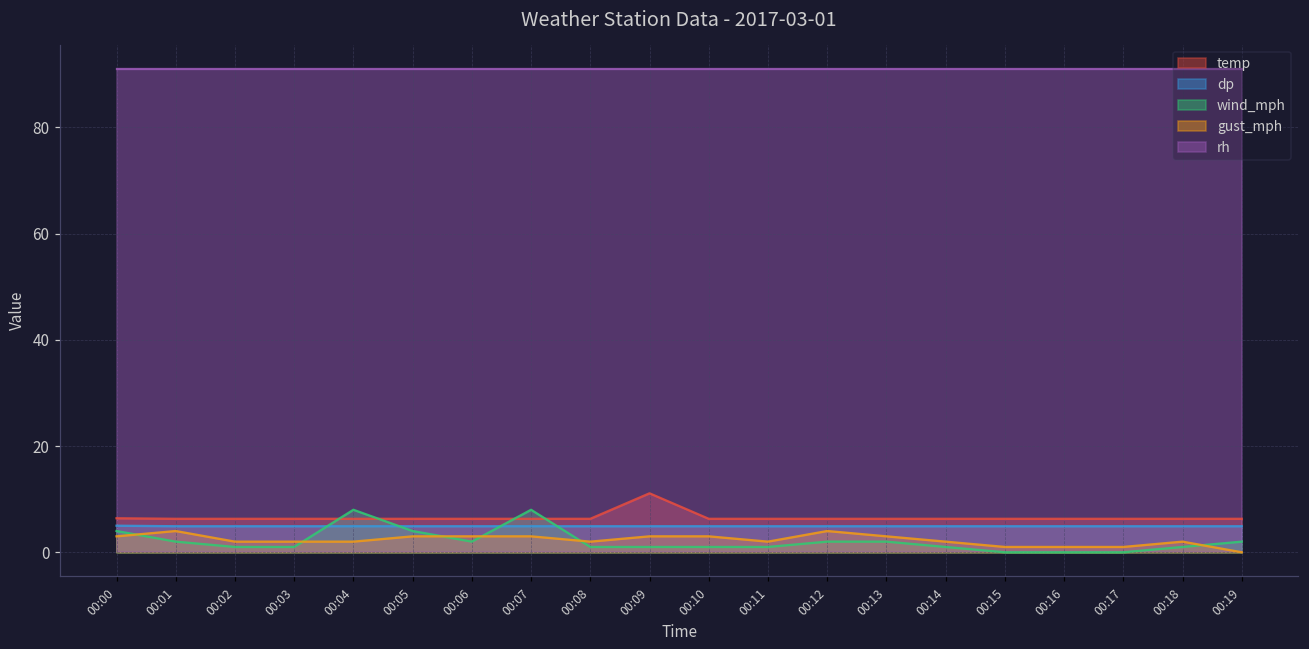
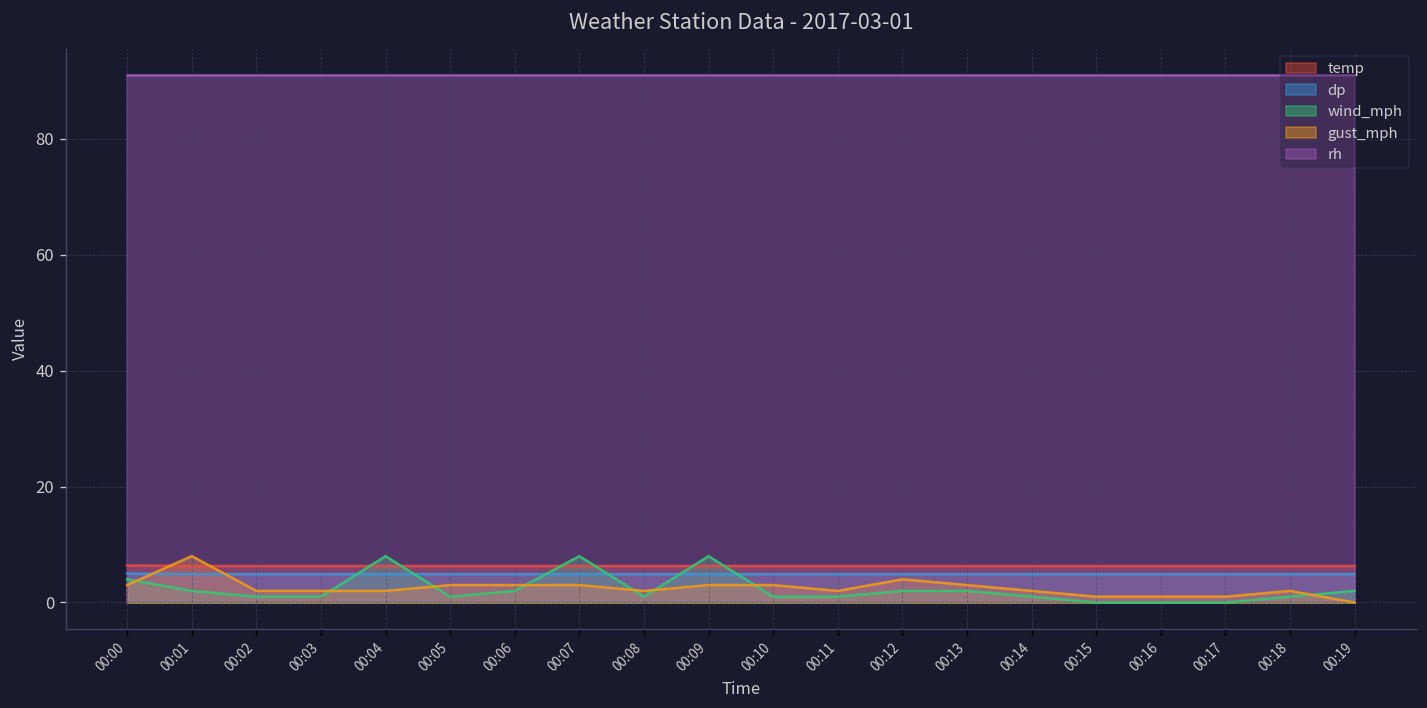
  {
    "temp": {
      "00:00": 6,
      "00:01": 6,
      "00:02": 6,
      "00:03": 6,
      "00:04": 6,
      "00:05": 6,
      "00:06": 6,
      "00:07": 6,
      "00:08": 6,
-     "00:09": 11,
+     "00:09": 6,
      "00:10": 6,
      "00:11": 6,
      "00:12": 6,
      "00:13": 6,
      "00:14": 6,
      "00:15": 6,
      "00:16": 6,
      "00:17": 6,
      "00:18": 6,
      "00:19": 6
    },
    "dp": {
      "00:00": 5,
      "00:01": 5,
      "00:02": 5,
      "00:03": 5,
      "00:04": 5,
      "00:05": 5,
      "00:06": 5,
      "00:07": 5,
      "00:08": 5,
      "00:09": 5,
      "00:10": 5,
      "00:11": 5,
      "00:12": 5,
      "00:13": 5,
      "00:14": 5,
      "00:15": 5,
      "00:16": 5,
      "00:17": 5,
      "00:18": 5,
      "00:19": 5
    },
    "wind_mph": {
      "00:00": 4,
      "00:01": 2,
      "00:02": 1,
      "00:03": 1,
      "00:04": 8,
-     "00:05": 4,
+     "00:05": 1,
      "00:06": 2,
      "00:07": 8,
      "00:08": 1,
-     "00:09": 1,
+     "00:09": 8,
      "00:10": 1,
      "00:11": 1,
      "00:12": 2,
      "00:13": 2,
      "00:14": 1,
      "00:15": 0,
      "00:16": 0,
      "00:17": 0,
      "00:18": 1,
      "00:19": 2
    },
    "gust_mph": {
      "00:00": 3,
-     "00:01": 4,
+     "00:01": 8,
      "00:02": 2,
      "00:03": 2,
      "00:04": 2,
      "00:05": 3,
      "00:06": 3,
      "00:07": 3,
      "00:08": 2,
      "00:09": 3,
      "00:10": 3,
      "00:11": 2,
      "00:12": 4,
      "00:13": 3,
      "00:14": 2,
      "00:15": 1,
      "00:16": 1,
      "00:17": 1,
      "00:18": 2,
      "00:19": 0
    },
    "rh": {
      "00:00": 91,
      "00:01": 91,
      "00:02": 91,
      "00:03": 91,
      "00:04": 91,
      "00:05": 91,
      "00:06": 91,
      "00:07": 91,
      "00:08": 91,
      "00:09": 91,
      "00:10": 91,
      "00:11": 91,
      "00:12": 91,
      "00:13": 91,
      "00:14": 91,
      "00:15": 91,
      "00:16": 91,
      "00:17": 91
    }
  }
